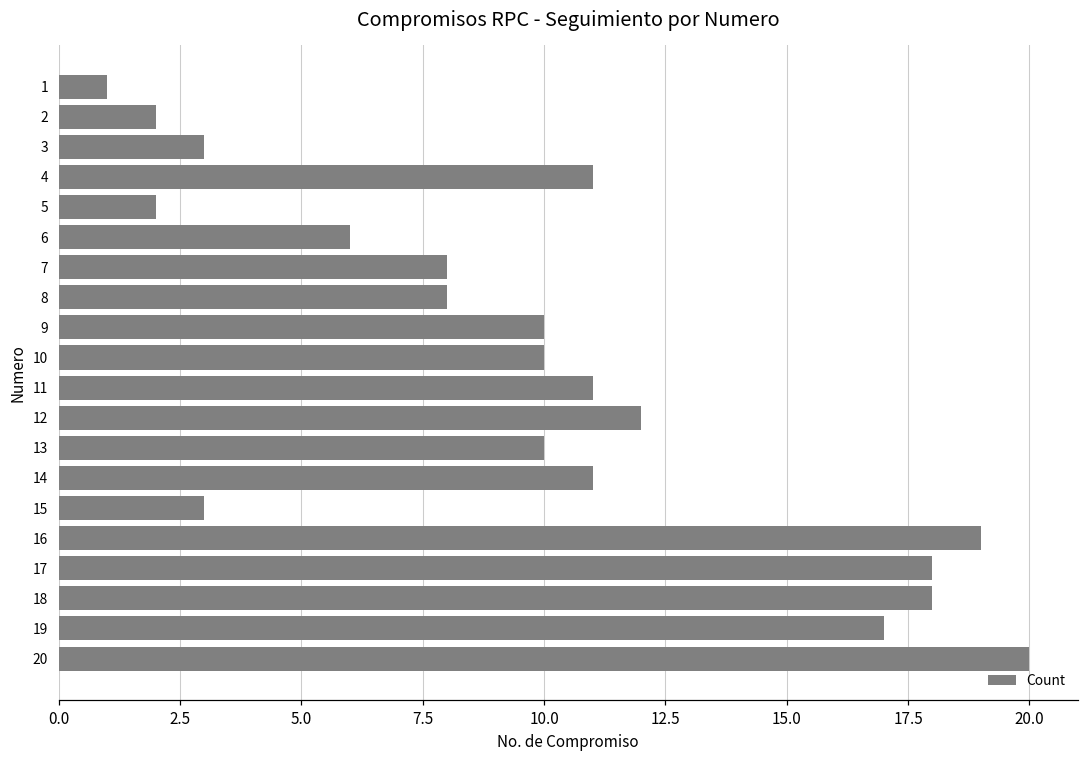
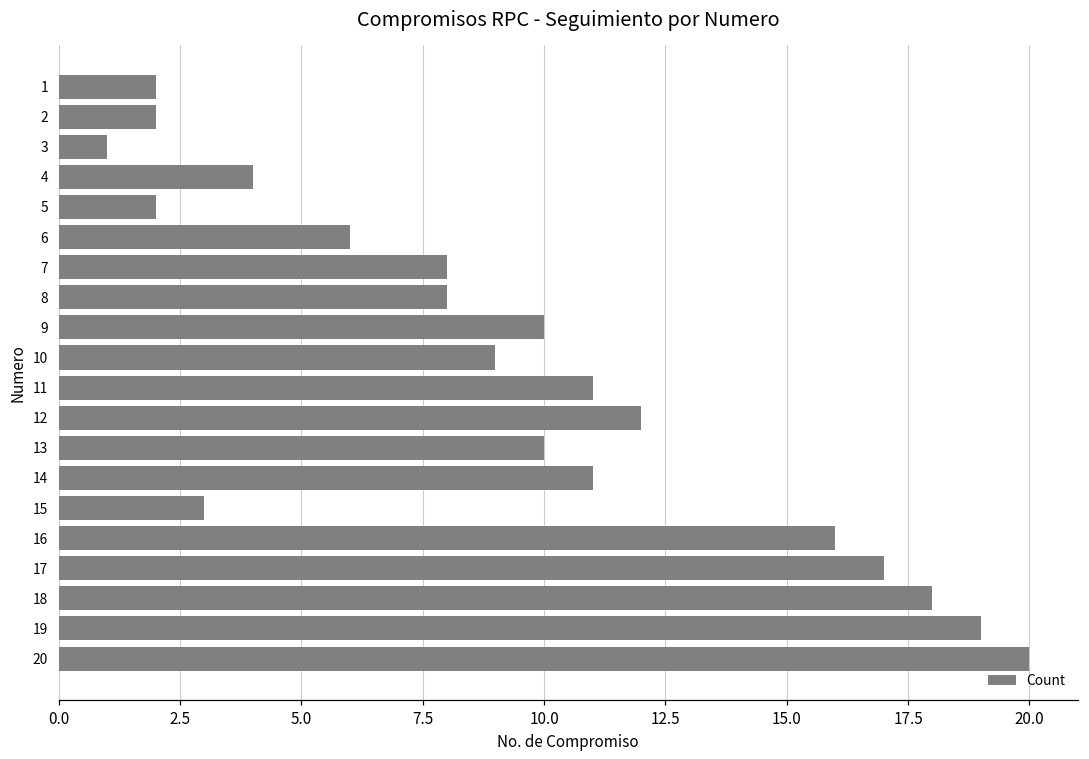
  {
-   "1": 1,
+   "1": 2,
    "2": 2,
-   "3": 3,
-   "4": 11,
+   "3": 1,
+   "4": 4,
    "5": 2,
    "6": 6,
    "7": 8,
    "8": 8,
    "9": 10,
-   "10": 10,
+   "10": 9,
    "11": 11,
    "12": 12,
    "13": 10,
    "14": 11,
    "15": 3,
-   "16": 19,
-   "17": 18,
+   "16": 16,
+   "17": 17,
    "18": 18,
-   "19": 17,
+   "19": 19,
    "20": 20
  }
